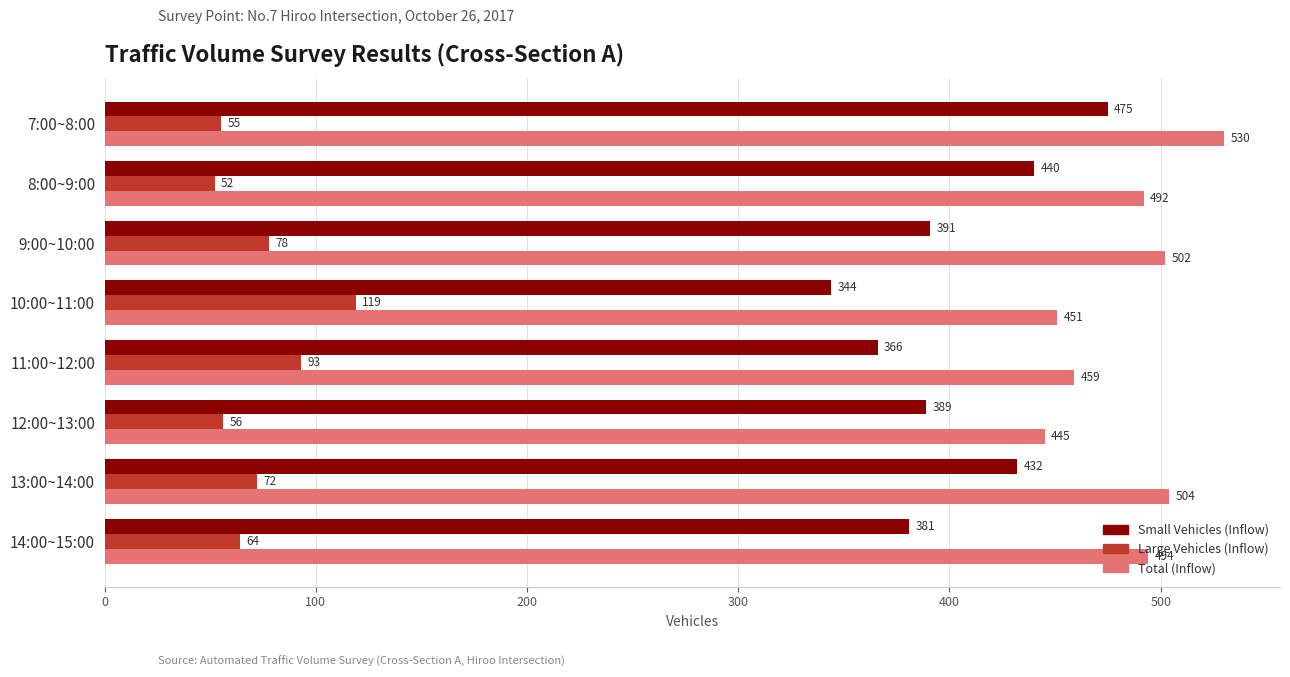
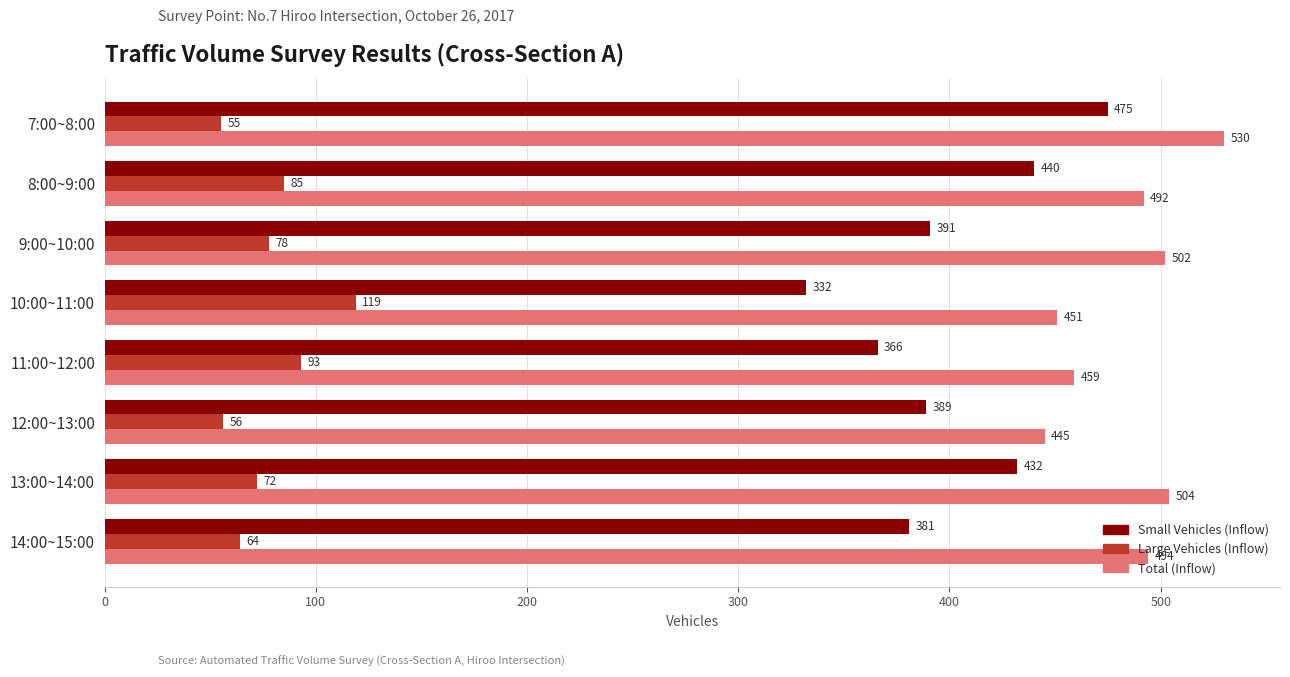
  {
    "Small Vehicles (Inflow)": {
      "7:00~8:00": 475,
      "8:00~9:00": 440,
      "9:00~10:00": 391,
-     "10:00~11:00": 344,
+     "10:00~11:00": 332,
      "11:00~12:00": 366,
      "12:00~13:00": 389,
      "13:00~14:00": 432,
      "14:00~15:00": 381
    },
    "Large Vehicles (Inflow)": {
      "7:00~8:00": 55,
-     "8:00~9:00": 52,
+     "8:00~9:00": 85,
      "9:00~10:00": 78,
      "10:00~11:00": 119,
      "11:00~12:00": 93,
      "12:00~13:00": 56,
      "13:00~14:00": 72,
      "14:00~15:00": 64
    },
    "Total (Inflow)": {
      "7:00~8:00": 530,
      "8:00~9:00": 492,
      "9:00~10:00": 502,
      "10:00~11:00": 451,
      "11:00~12:00": 459,
      "12:00~13:00": 445,
      "13:00~14:00": 504,
      "14:00~15:00": 494
    }
  }
